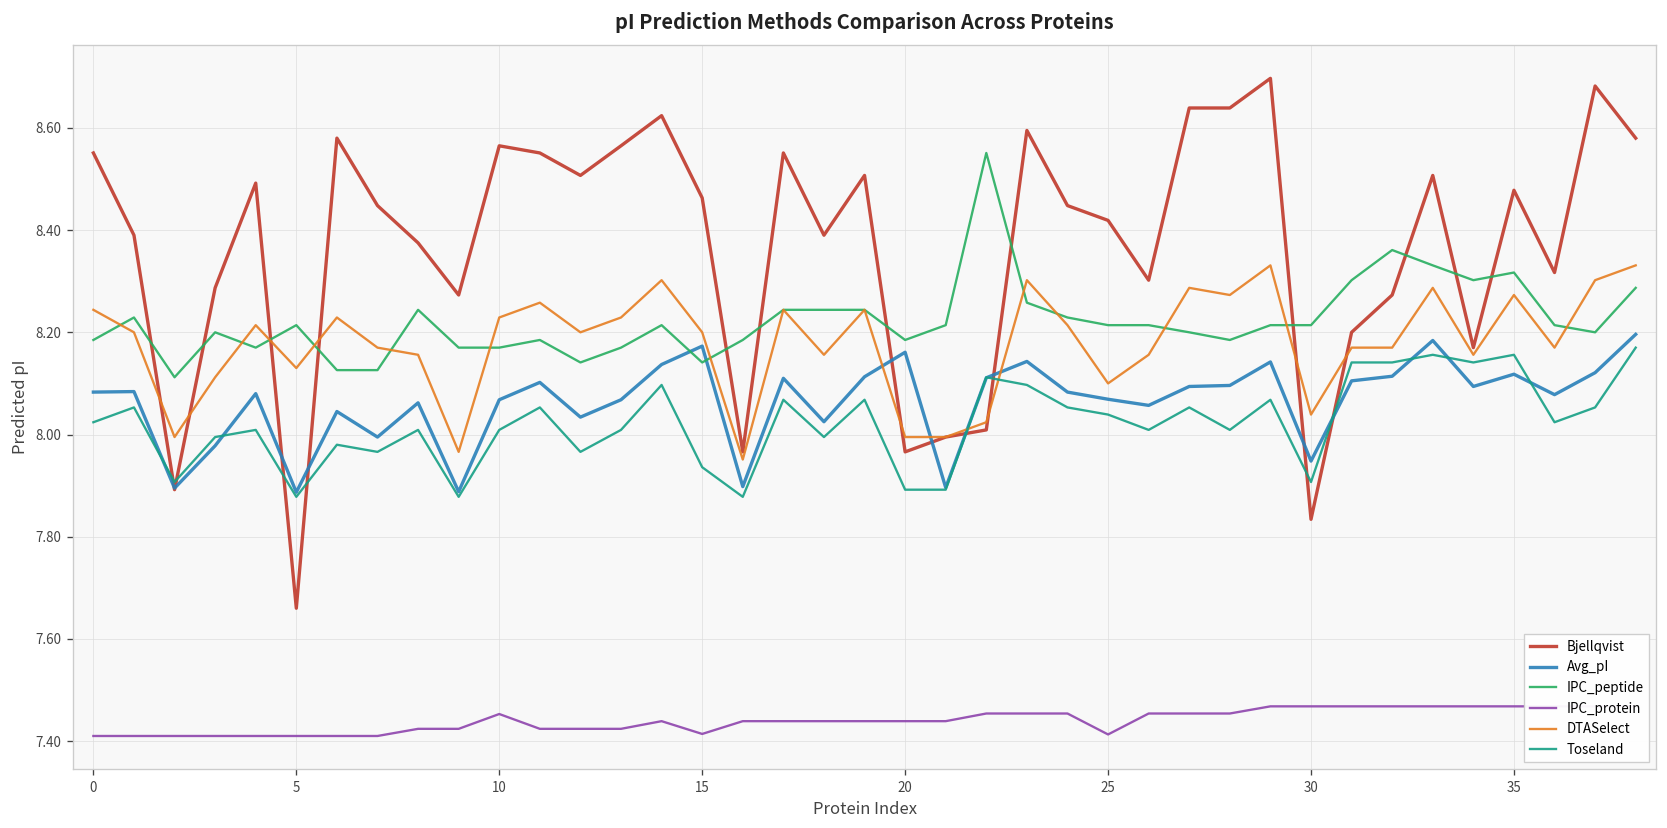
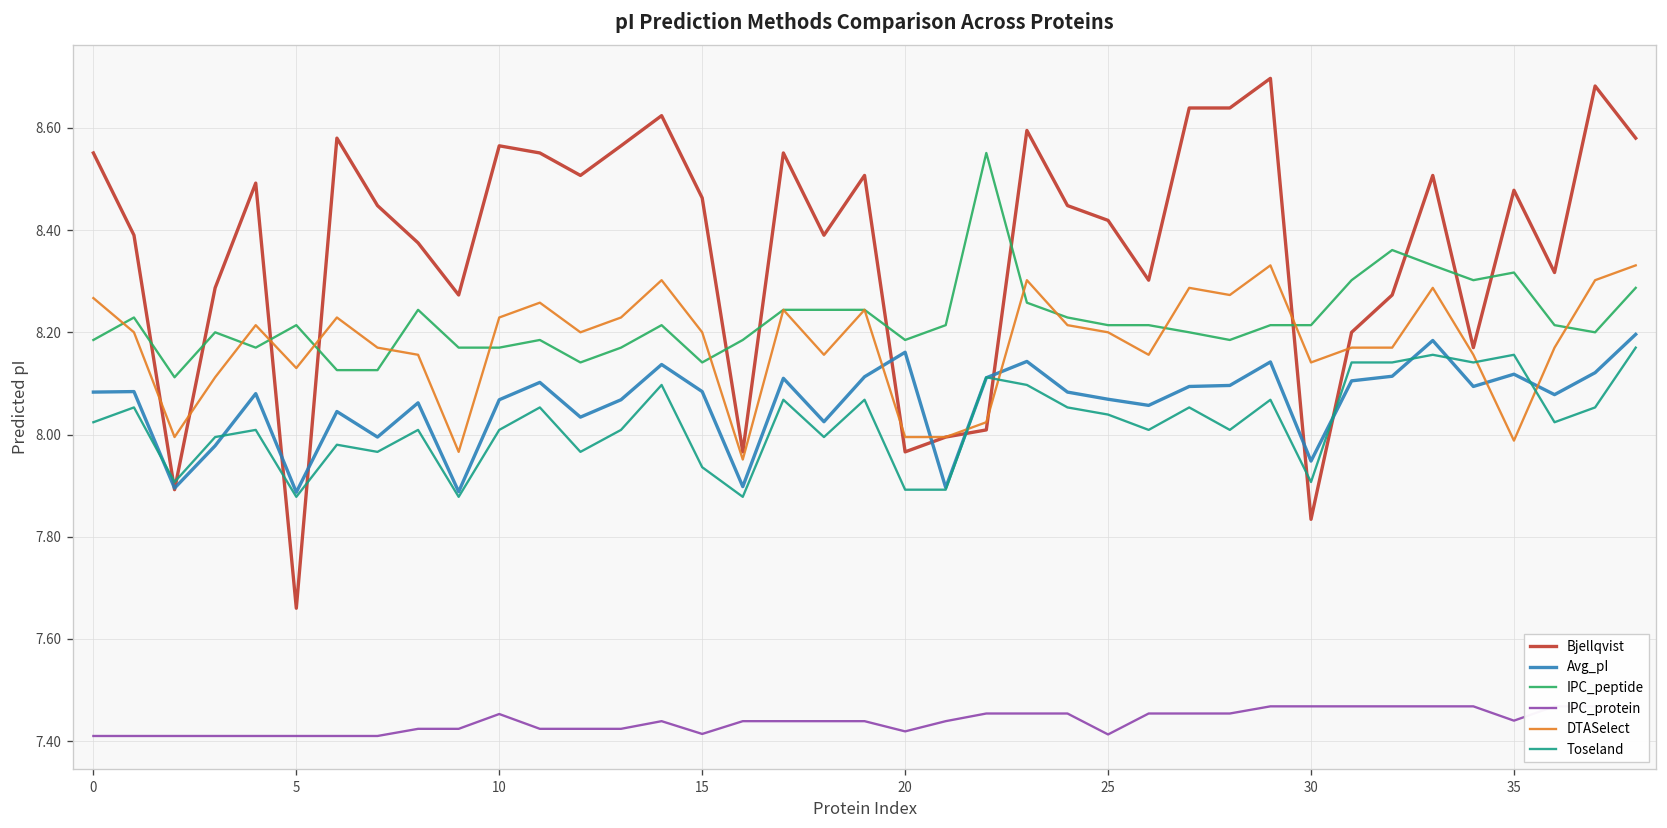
  {
    "Bjellqvist": {
      "0": 8.55,
      "5": 7.66,
      "10": 8.57,
      "15": 8.46,
      "20": 7.97,
      "25": 8.42,
      "30": 7.83,
      "35": 8.48
    },
    "Avg_pI": {
      "0": 8.08,
      "5": 7.89,
      "10": 8.07,
-     "15": 8.17,
+     "15": 8.08,
      "20": 8.16,
      "25": 8.07,
      "30": 7.95,
      "35": 8.12
    },
    "IPC_protein": {
      "0": 7.41,
      "5": 7.41,
      "10": 7.45,
      "15": 7.41,
-     "20": 7.44,
+     "20": 7.42,
      "25": 7.41,
      "30": 7.47,
-     "35": 7.47
+     "35": 7.44
    },
    "DTASelect": {
-     "0": 8.24,
+     "0": 8.27,
      "5": 8.13,
      "10": 8.23,
      "15": 8.20,
      "20": 8.00,
-     "25": 8.1,
-     "30": 8.04,
-     "35": 8.27
+     "25": 8.2,
+     "30": 8.14,
+     "35": 7.99
    }
  }
